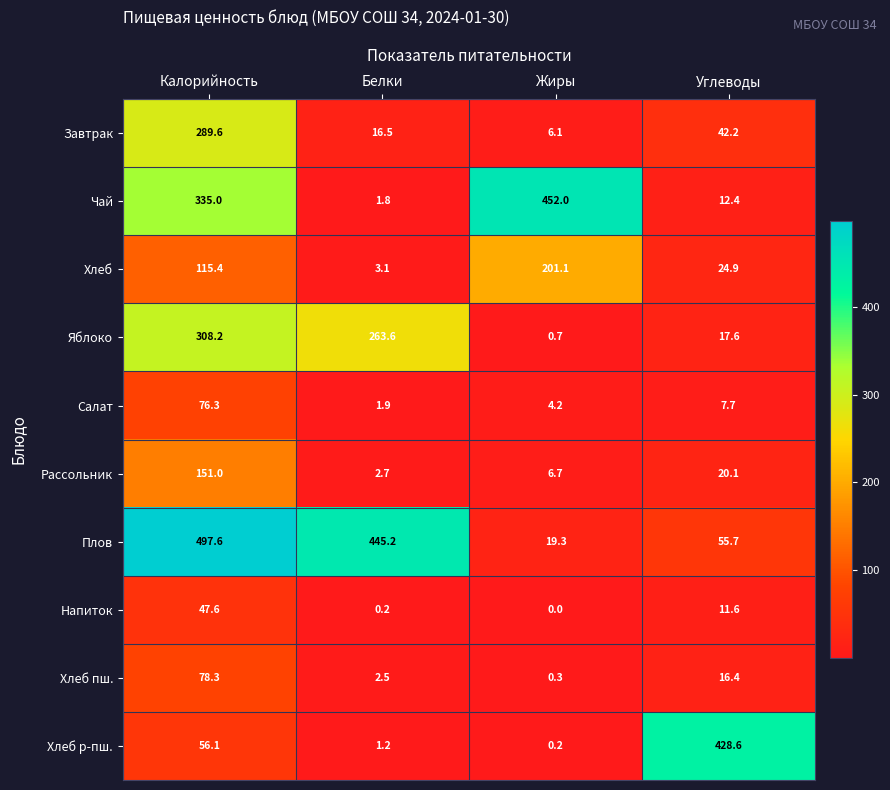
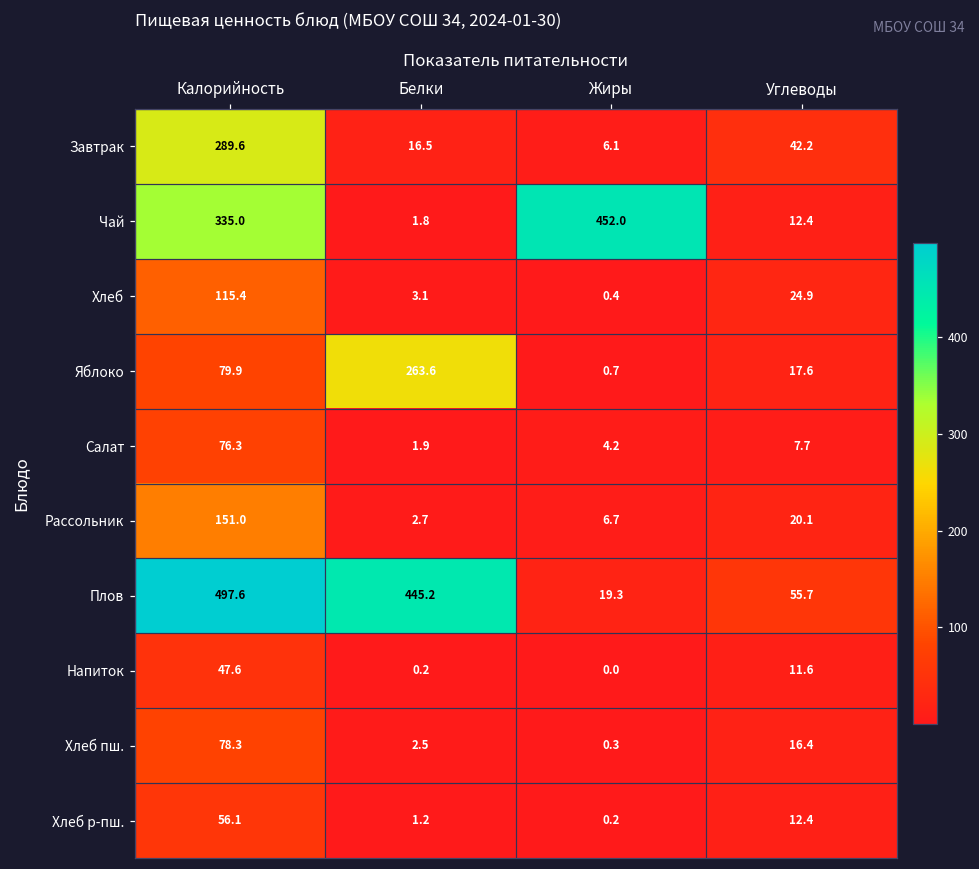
  {
    "Завтрак": {
      "Калорийность": 289.6,
      "Белки": 16.5,
      "Жиры": 6.1,
      "Углеводы": 42.2
    },
    "Чай": {
      "Калорийность": 335.0,
      "Белки": 1.8,
      "Жиры": 452.0,
      "Углеводы": 12.4
    },
    "Хлеб": {
      "Калорийность": 115.4,
      "Белки": 3.1,
-     "Жиры": 201.1,
+     "Жиры": 0.4,
      "Углеводы": 24.9
    },
    "Яблоко": {
-     "Калорийность": 308.2,
+     "Калорийность": 79.9,
      "Белки": 263.6,
      "Жиры": 0.7,
      "Углеводы": 17.6
    },
    "Салат": {
      "Калорийность": 76.3,
      "Белки": 1.9,
      "Жиры": 4.2,
      "Углеводы": 7.7
    },
    "Рассольник": {
      "Калорийность": 151.0,
      "Белки": 2.7,
      "Жиры": 6.7,
      "Углеводы": 20.1
    },
    "Плов": {
      "Калорийность": 497.6,
      "Белки": 445.2,
      "Жиры": 19.3,
      "Углеводы": 55.7
    },
    "Напиток": {
      "Калорийность": 47.6,
      "Белки": 0.2,
      "Жиры": 0.0,
      "Углеводы": 11.6
    },
    "Хлеб пш.": {
      "Калорийность": 78.3,
      "Белки": 2.5,
      "Жиры": 0.3,
      "Углеводы": 16.4
    },
    "Хлеб р-пш.": {
      "Калорийность": 56.1,
      "Белки": 1.2,
      "Жиры": 0.2,
-     "Углеводы": 428.6
+     "Углеводы": 12.4
    }
  }
